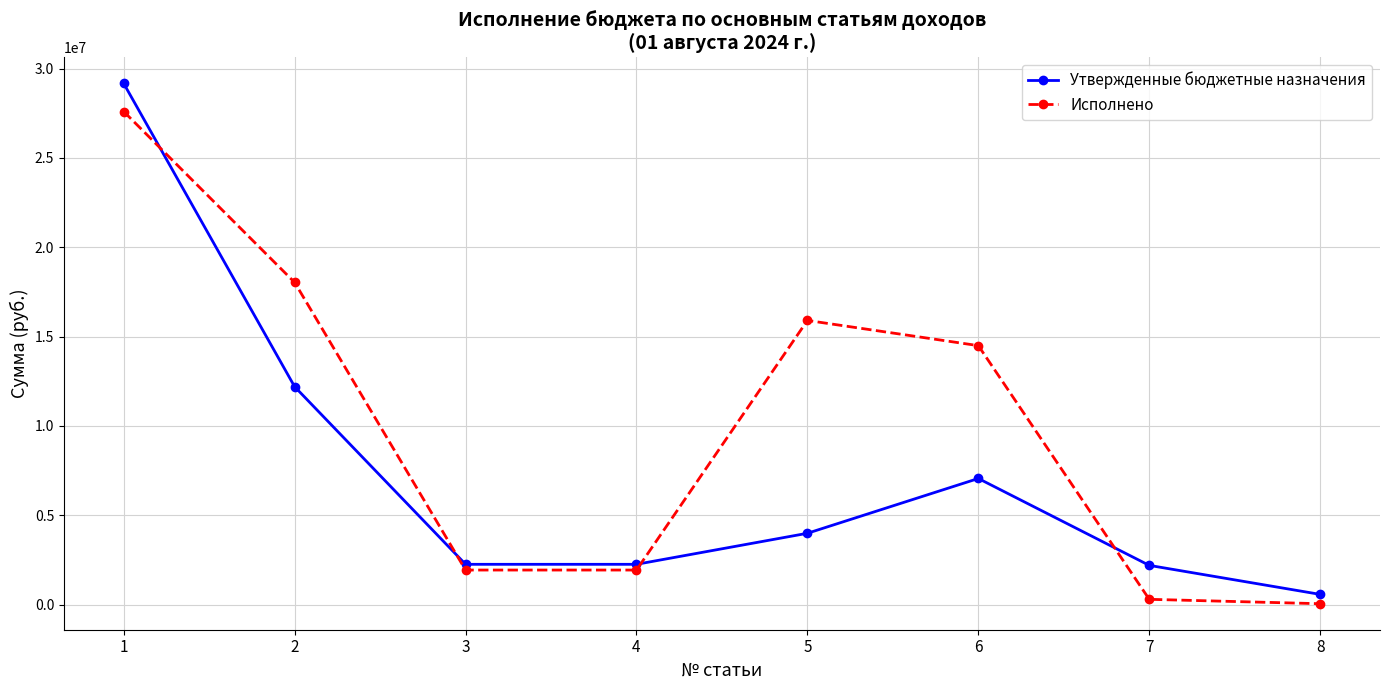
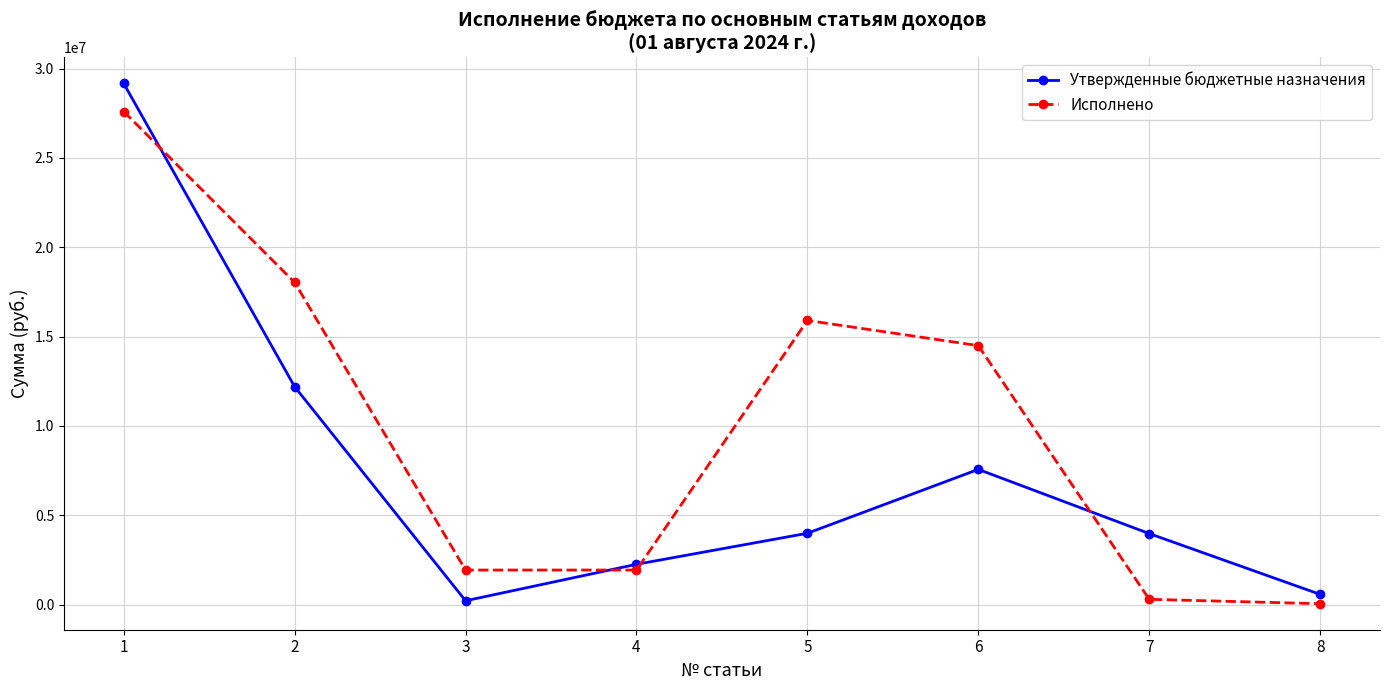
  {
    "Утвержденные бюджетные назначения": {
      "1": 29200000,
      "2": 12200000,
-     "3": 2300000,
+     "3": 200000,
      "4": 2300000,
      "5": 4000000,
-     "6": 7100000,
-     "7": 2200000,
+     "6": 7600000,
+     "7": 4000000,
      "8": 600000
    },
    "Исполнено": {
      "1": 27600000,
      "2": 18000000,
      "3": 1900000,
      "4": 1900000,
      "5": 15900000,
      "6": 14500000,
      "7": 300000,
      "8": 100000
    }
  }
